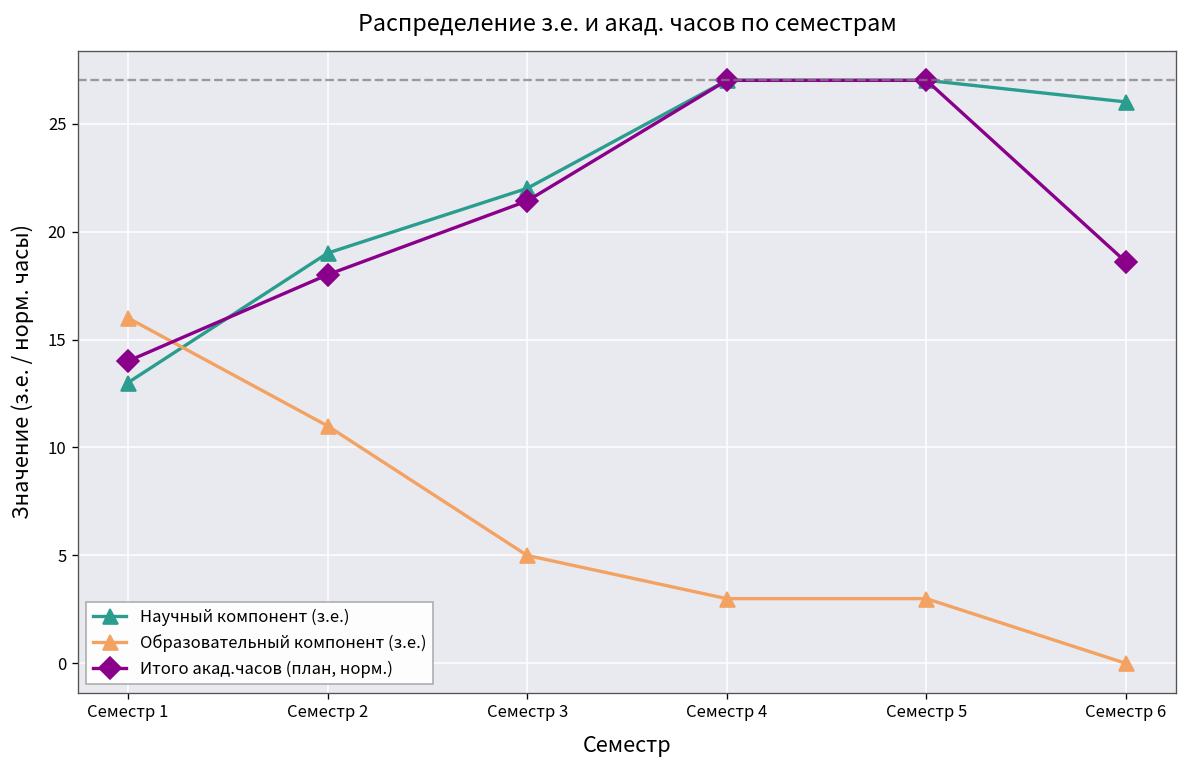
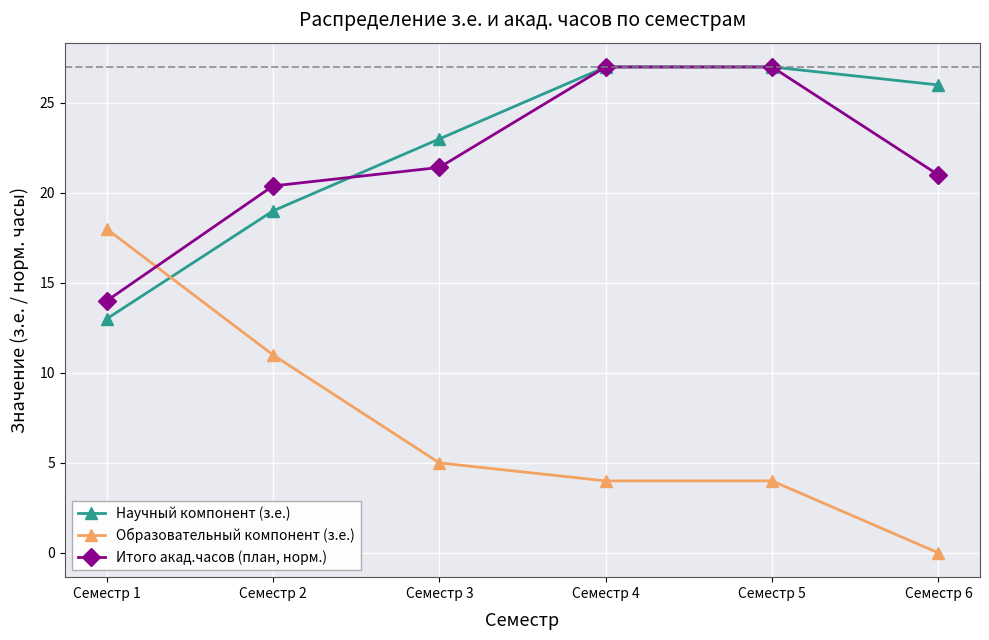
  {
    "Научный компонент (з.е.)": {
      "Семестр 1": 13,
      "Семестр 2": 19,
-     "Семестр 3": 22,
+     "Семестр 3": 23,
      "Семестр 6": 26
    },
    "Образовательный компонент (з.е.)": {
-     "Семестр 1": 16,
+     "Семестр 1": 18,
      "Семестр 2": 11,
      "Семестр 3": 5,
-     "Семестр 4": 3,
-     "Семестр 5": 3,
+     "Семестр 4": 4,
+     "Семестр 5": 4,
      "Семестр 6": 0
    },
    "Итого акад.часов (план, норм.)": {
      "Семестр 1": 14.0,
-     "Семестр 2": 18.0,
+     "Семестр 2": 20.4,
      "Семестр 3": 21.4,
-     "Семестр 6": 18.6
+     "Семестр 6": 21.0
    }
  }
